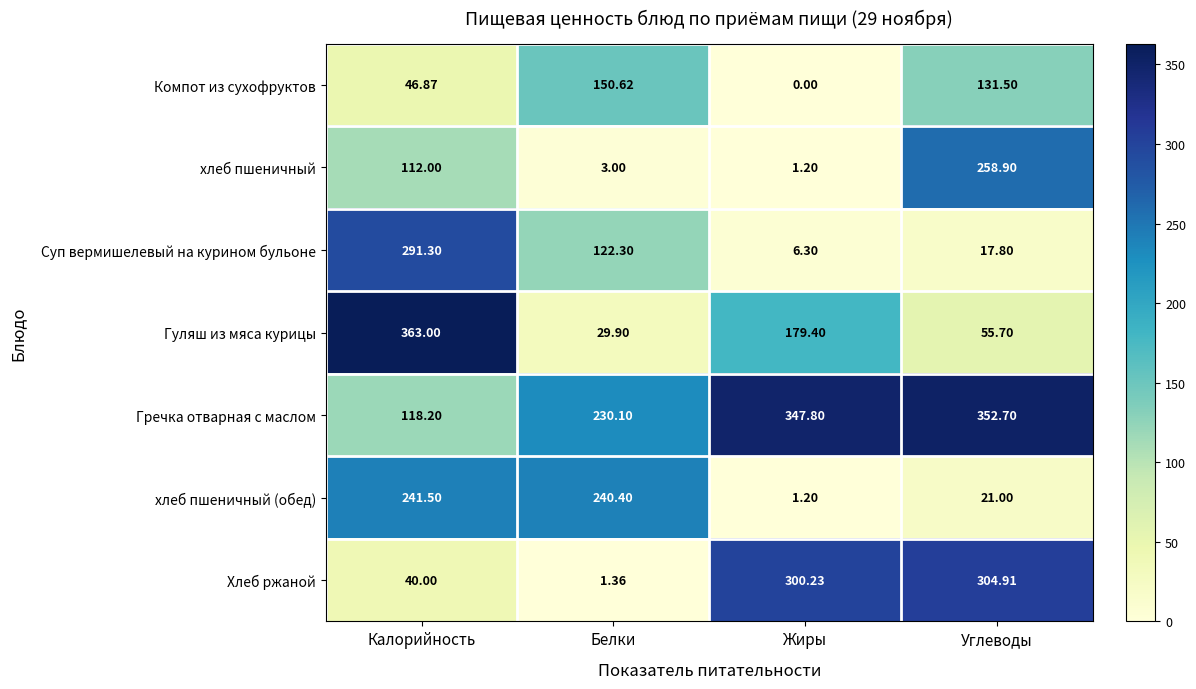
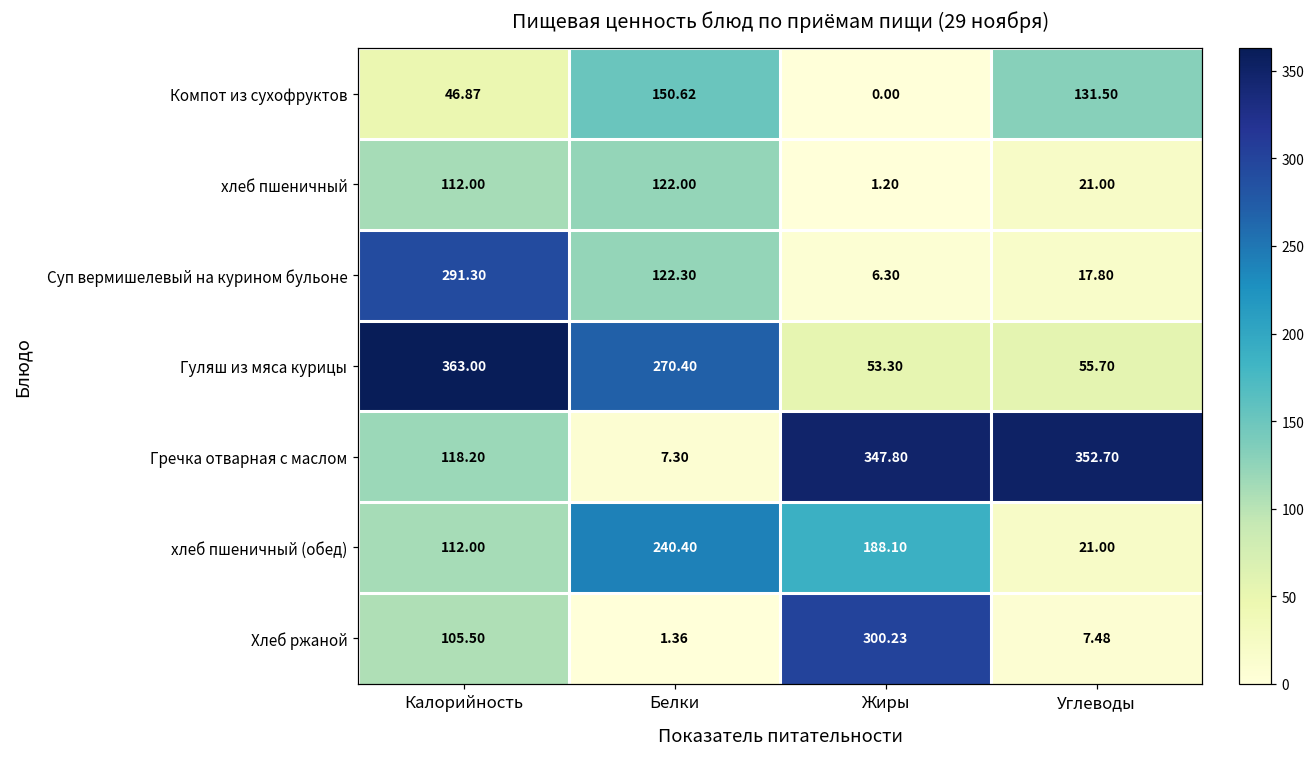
  {
    "Компот из сухофруктов": {
      "Калорийность": 46.87,
      "Белки": 150.62,
      "Жиры": 0.00,
      "Углеводы": 131.50
    },
    "хлеб пшеничный": {
      "Калорийность": 112.00,
-     "Белки": 3.00,
+     "Белки": 122.00,
      "Жиры": 1.20,
-     "Углеводы": 258.90
+     "Углеводы": 21.00
    },
    "Суп вермишелевый на курином бульоне": {
      "Калорийность": 291.30,
      "Белки": 122.30,
      "Жиры": 6.30,
      "Углеводы": 17.80
    },
    "Гуляш из мяса курицы": {
      "Калорийность": 363.00,
-     "Белки": 29.90,
-     "Жиры": 179.40,
+     "Белки": 270.40,
+     "Жиры": 53.30,
      "Углеводы": 55.70
    },
    "Гречка отварная с маслом": {
      "Калорийность": 118.20,
-     "Белки": 230.10,
+     "Белки": 7.30,
      "Жиры": 347.80,
      "Углеводы": 352.70
    },
    "хлеб пшеничный (обед)": {
-     "Калорийность": 241.50,
+     "Калорийность": 112.00,
      "Белки": 240.40,
-     "Жиры": 1.20,
+     "Жиры": 188.10,
      "Углеводы": 21.00
    },
    "Хлеб ржаной": {
-     "Калорийность": 40.00,
+     "Калорийность": 105.50,
      "Белки": 1.36,
      "Жиры": 300.23,
-     "Углеводы": 304.91
+     "Углеводы": 7.48
    }
  }
